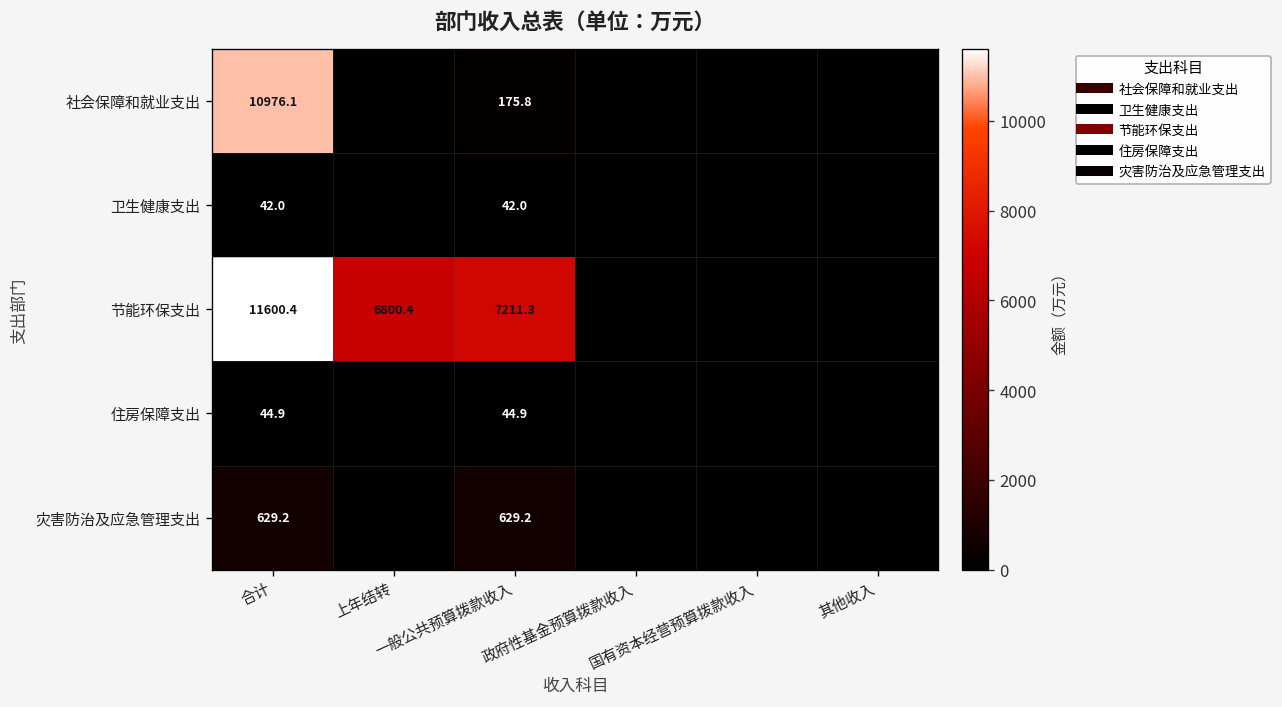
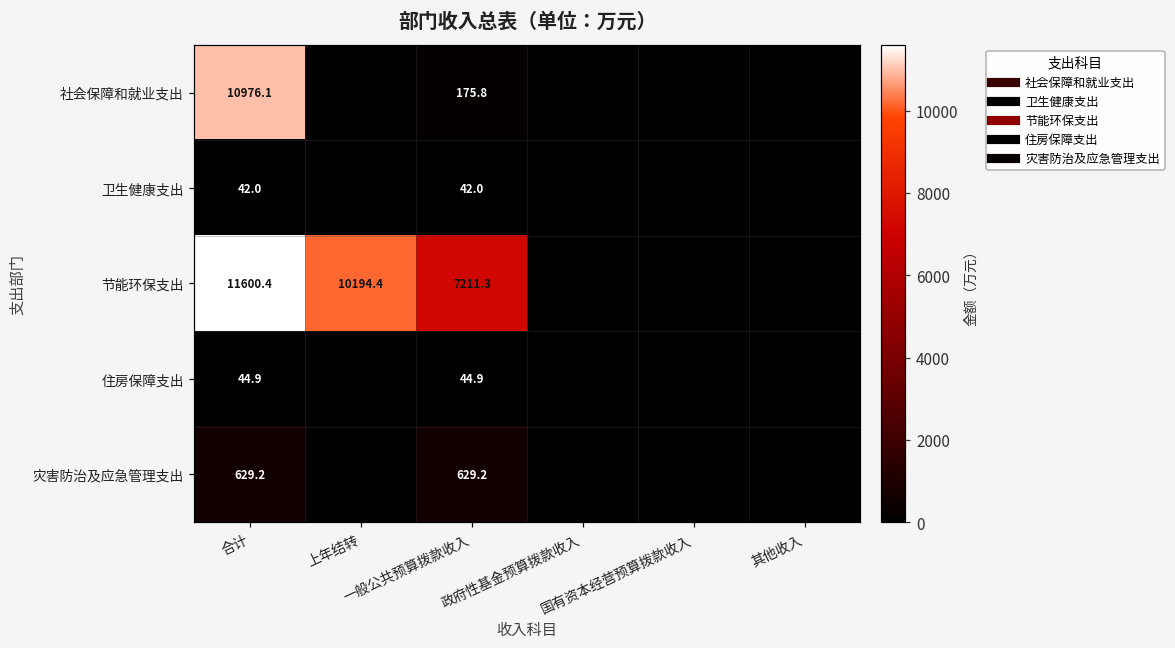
  {
    "社会保障和就业支出": {
      "合计": 10976.1,
      "一般公共预算拨款收入": 175.8
    },
    "卫生健康支出": {
      "合计": 42.0,
      "一般公共预算拨款收入": 42.0
    },
    "节能环保支出": {
      "合计": 11600.4,
-     "上年结转": 6800.4,
+     "上年结转": 10194.4,
      "一般公共预算拨款收入": 7211.3
    },
    "住房保障支出": {
      "合计": 44.9,
      "一般公共预算拨款收入": 44.9
    },
    "灾害防治及应急管理支出": {
      "合计": 629.2,
      "一般公共预算拨款收入": 629.2
    }
  }
